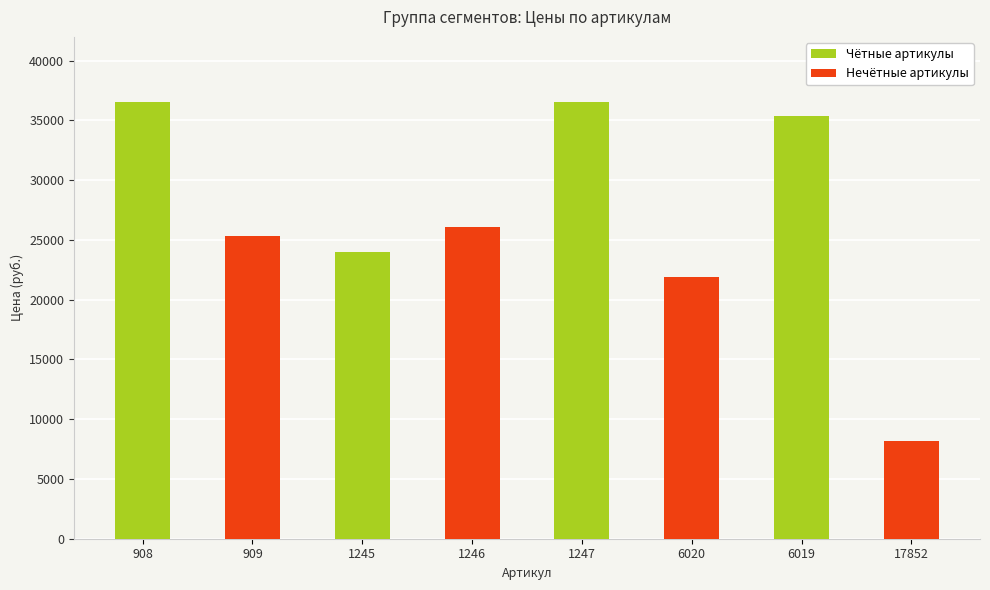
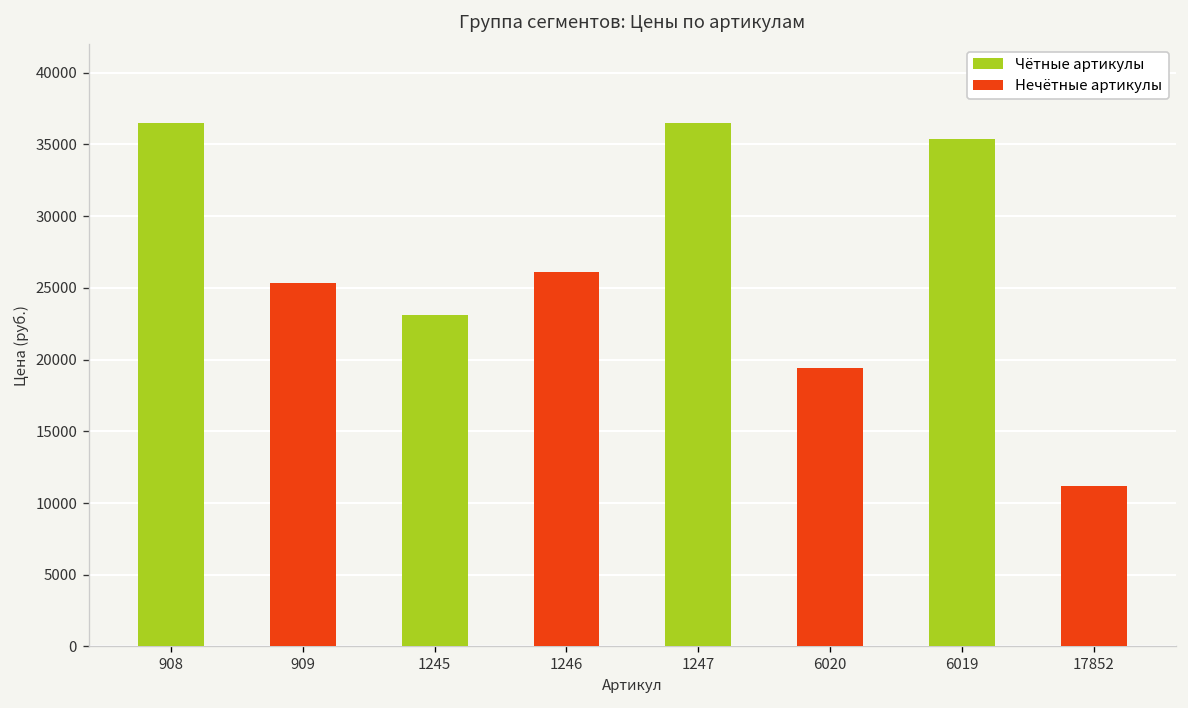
  {
    "Чётные артикулы": {
      "908": 36500,
-     "1245": 24000,
+     "1245": 23100,
      "1247": 36500,
      "6019": 35400
    },
    "Нечётные артикулы": {
      "909": 25400,
      "1246": 26100,
-     "6020": 21900,
-     "17852": 8100
+     "6020": 19400,
+     "17852": 11200
    }
  }
